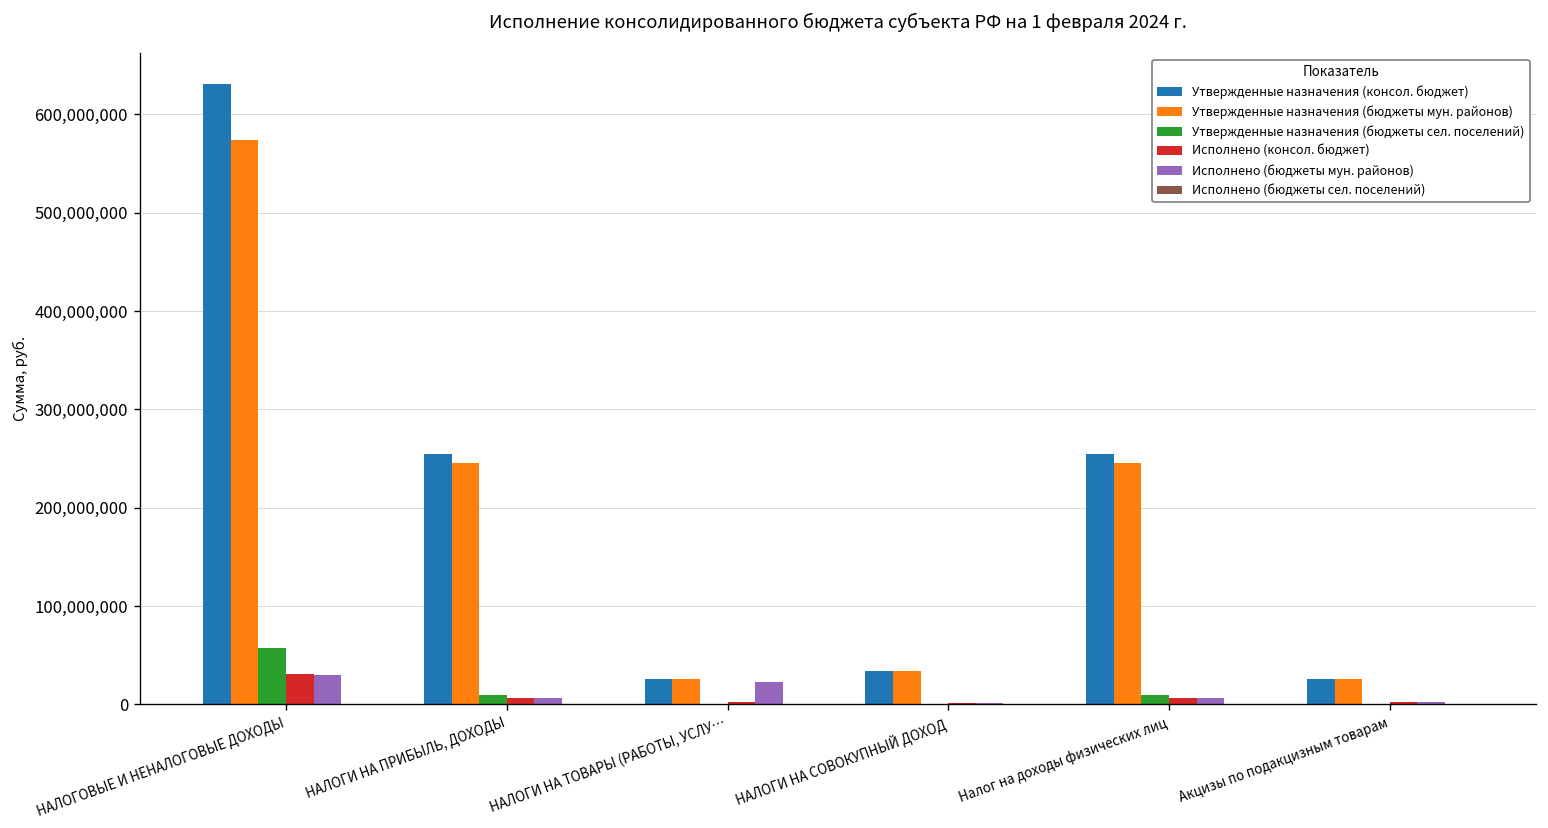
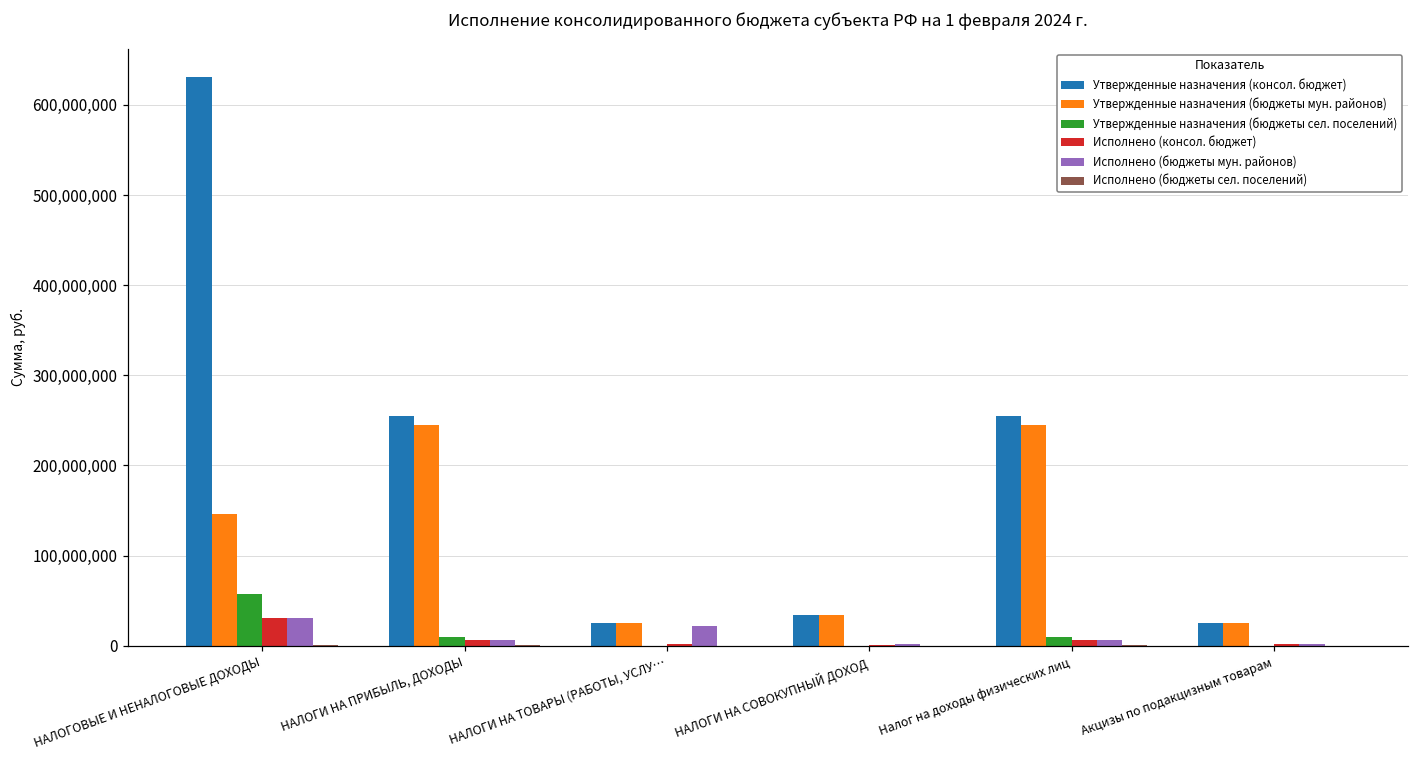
  {
    "Утвержденные назначения (консол. бюджет)": {
      "НАЛОГОВЫЕ И НЕНАЛОГОВЫЕ ДОХОДЫ": "630,000,000",
      "НАЛОГИ НА ПРИБЫЛЬ, ДОХОДЫ": "250,000,000",
      "НАЛОГИ НА ТОВАРЫ (РАБОТЫ, УСЛУ…": "30,000,000",
      "НАЛОГИ НА СОВОКУПНЫЙ ДОХОД": "30,000,000",
      "Налог на доходы физических лиц": "250,000,000",
      "Акцизы по подакцизным товарам": "30,000,000"
    },
    "Утвержденные назначения (бюджеты мун. районов)": {
-     "НАЛОГОВЫЕ И НЕНАЛОГОВЫЕ ДОХОДЫ": "570,000,000",
+     "НАЛОГОВЫЕ И НЕНАЛОГОВЫЕ ДОХОДЫ": "150,000,000",
      "НАЛОГИ НА ПРИБЫЛЬ, ДОХОДЫ": "250,000,000",
      "НАЛОГИ НА ТОВАРЫ (РАБОТЫ, УСЛУ…": "30,000,000",
      "НАЛОГИ НА СОВОКУПНЫЙ ДОХОД": "30,000,000",
      "Налог на доходы физических лиц": "250,000,000",
      "Акцизы по подакцизным товарам": "30,000,000"
    },
    "Утвержденные назначения (бюджеты сел. поселений)": {
      "НАЛОГОВЫЕ И НЕНАЛОГОВЫЕ ДОХОДЫ": "60,000,000",
      "НАЛОГИ НА ПРИБЫЛЬ, ДОХОДЫ": "10,000,000",
      "НАЛОГИ НА ТОВАРЫ (РАБОТЫ, УСЛУ…": "0",
      "НАЛОГИ НА СОВОКУПНЫЙ ДОХОД": "0",
      "Налог на доходы физических лиц": "10,000,000",
      "Акцизы по подакцизным товарам": "0"
    },
    "Исполнено (консол. бюджет)": {
      "НАЛОГОВЫЕ И НЕНАЛОГОВЫЕ ДОХОДЫ": "30,000,000",
      "НАЛОГИ НА ПРИБЫЛЬ, ДОХОДЫ": "10,000,000",
      "Налог на доходы физических лиц": "10,000,000"
    },
    "Исполнено (бюджеты мун. районов)": {
      "НАЛОГОВЫЕ И НЕНАЛОГОВЫЕ ДОХОДЫ": "30,000,000",
      "НАЛОГИ НА ПРИБЫЛЬ, ДОХОДЫ": "10,000,000",
      "НАЛОГИ НА ТОВАРЫ (РАБОТЫ, УСЛУ…": "20,000,000",
      "Налог на доходы физических лиц": "10,000,000"
    },
    "Исполнено (бюджеты сел. поселений)": {
      "НАЛОГИ НА ТОВАРЫ (РАБОТЫ, УСЛУ…": "0",
      "НАЛОГИ НА СОВОКУПНЫЙ ДОХОД": "0",
      "Акцизы по подакцизным товарам": "0"
    }
  }
